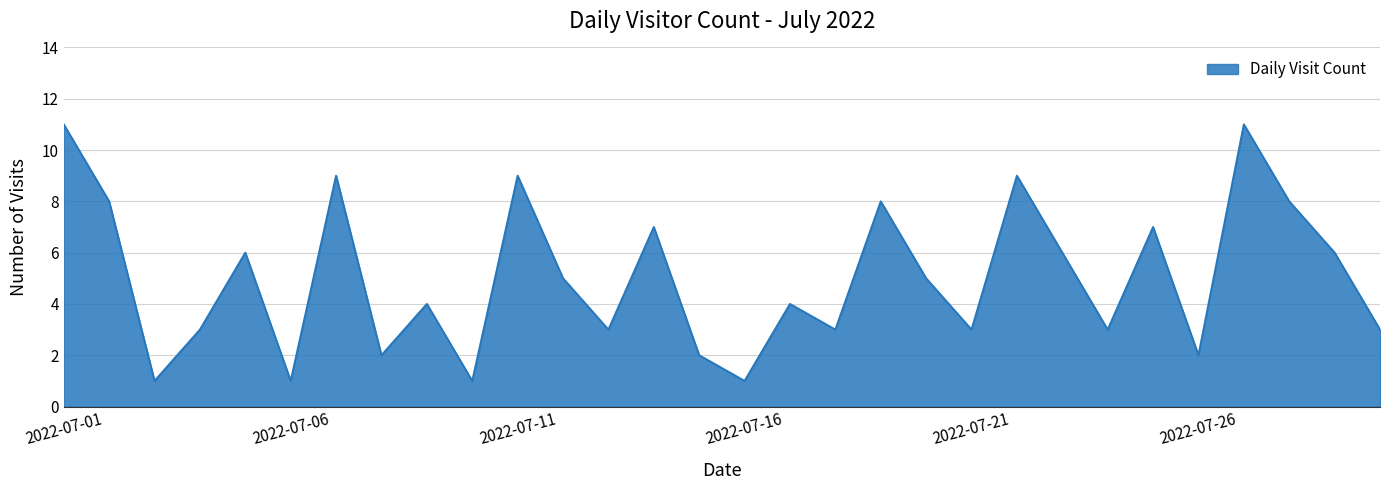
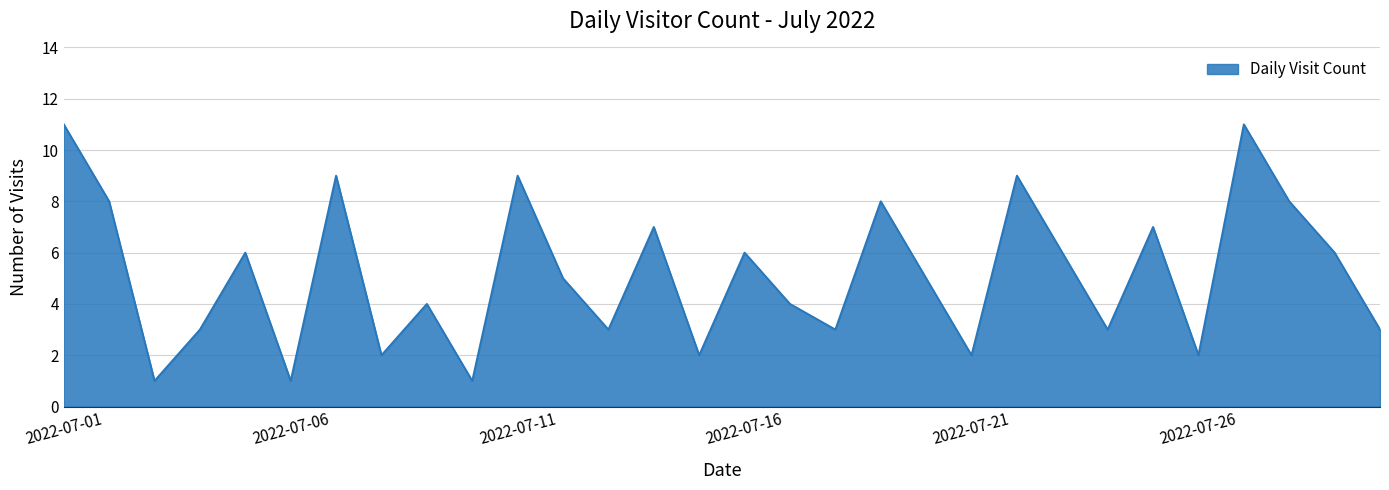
  {
    "2022-07-01": 11,
    "2022-07-06": 1,
    "2022-07-11": 9,
-   "2022-07-16": 1,
-   "2022-07-21": 3,
+   "2022-07-16": 6,
+   "2022-07-21": 2,
    "2022-07-26": 2
  }
